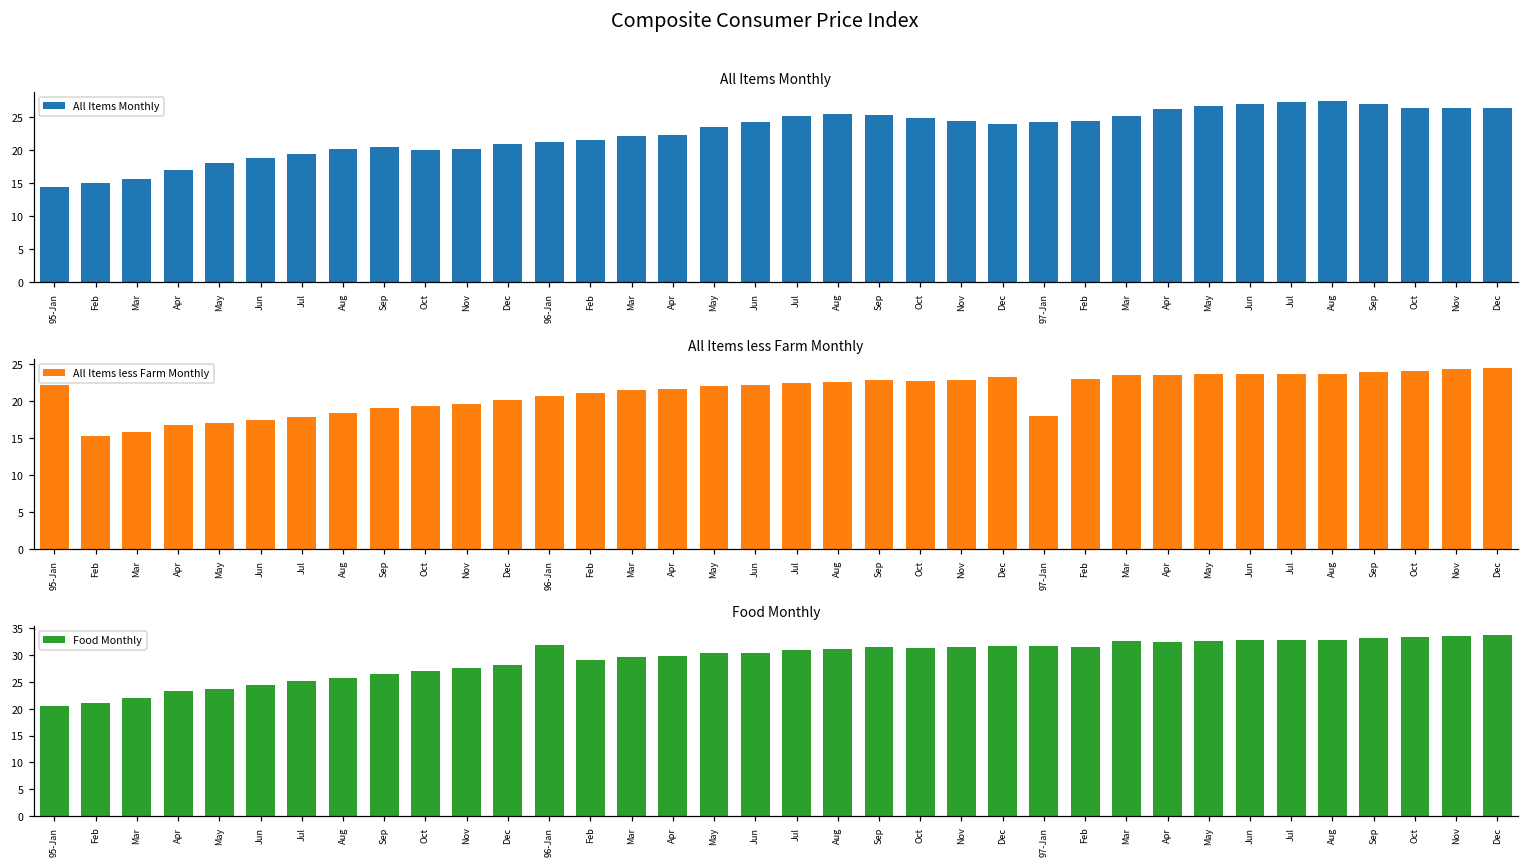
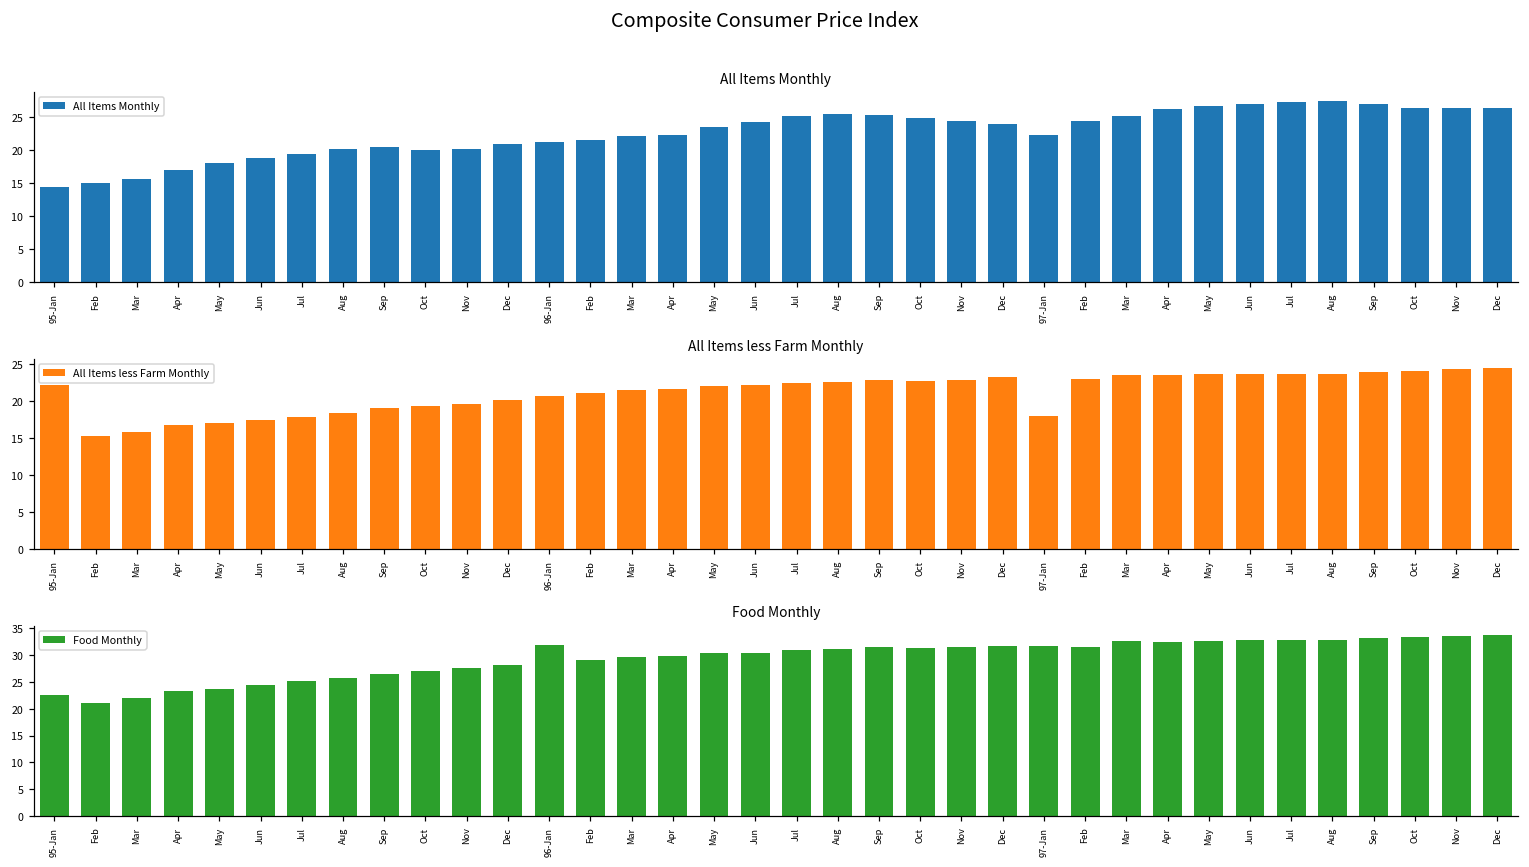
  {
    "All Items Monthly": {
      "95-Jan": 14,
      "96-Jan": 21,
-     "97-Jan": 24
+     "97-Jan": 22
    },
    "All Items less Farm Monthly": {
      "95-Jan": 22,
      "96-Jan": 21,
      "97-Jan": 18
    },
    "Food Monthly": {
-     "95-Jan": 21,
+     "95-Jan": 23,
      "96-Jan": 32,
      "97-Jan": 32
    }
  }
